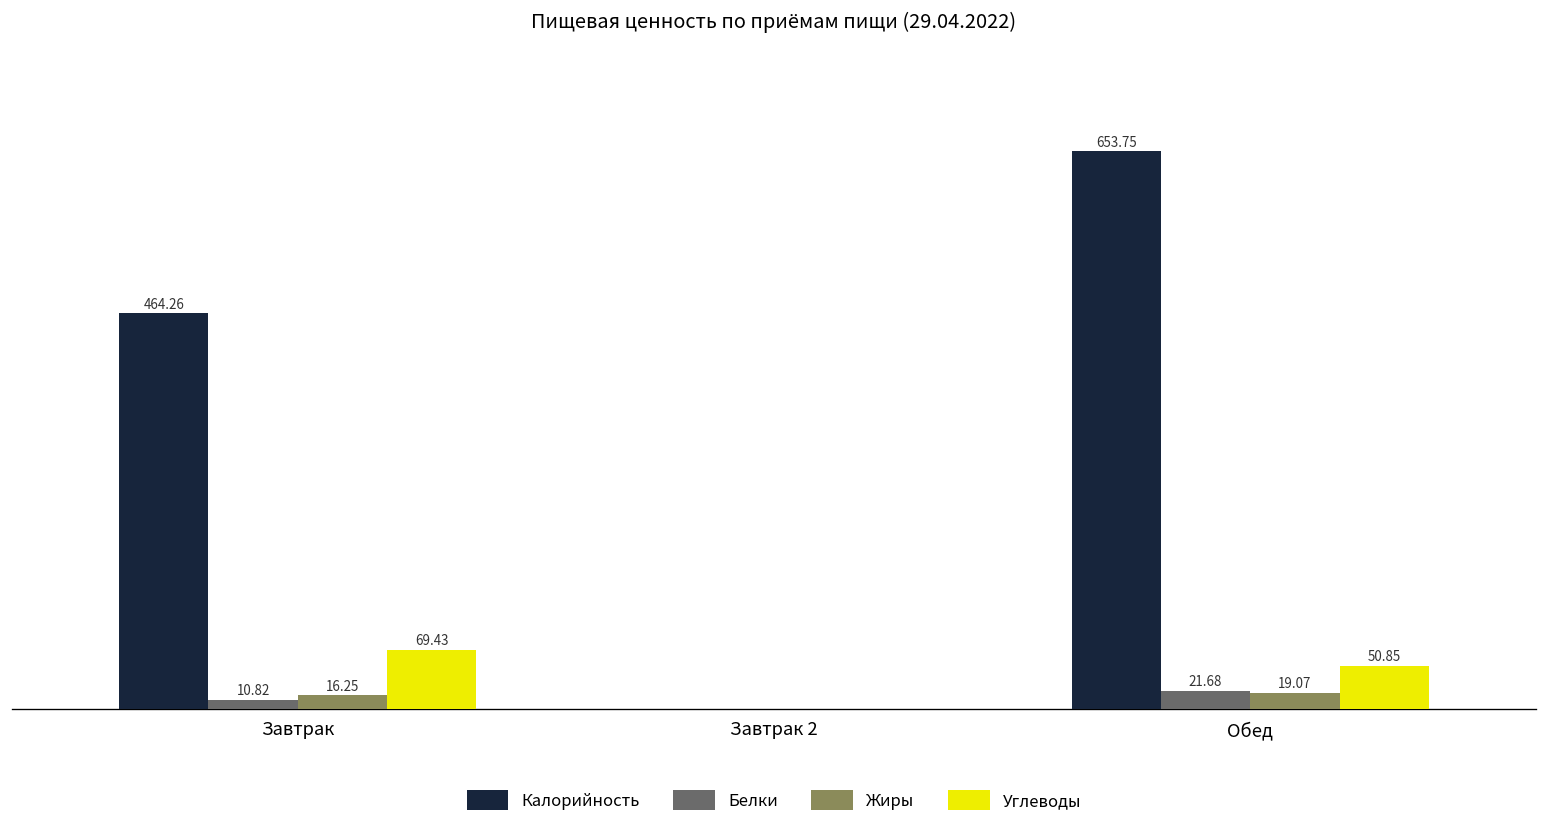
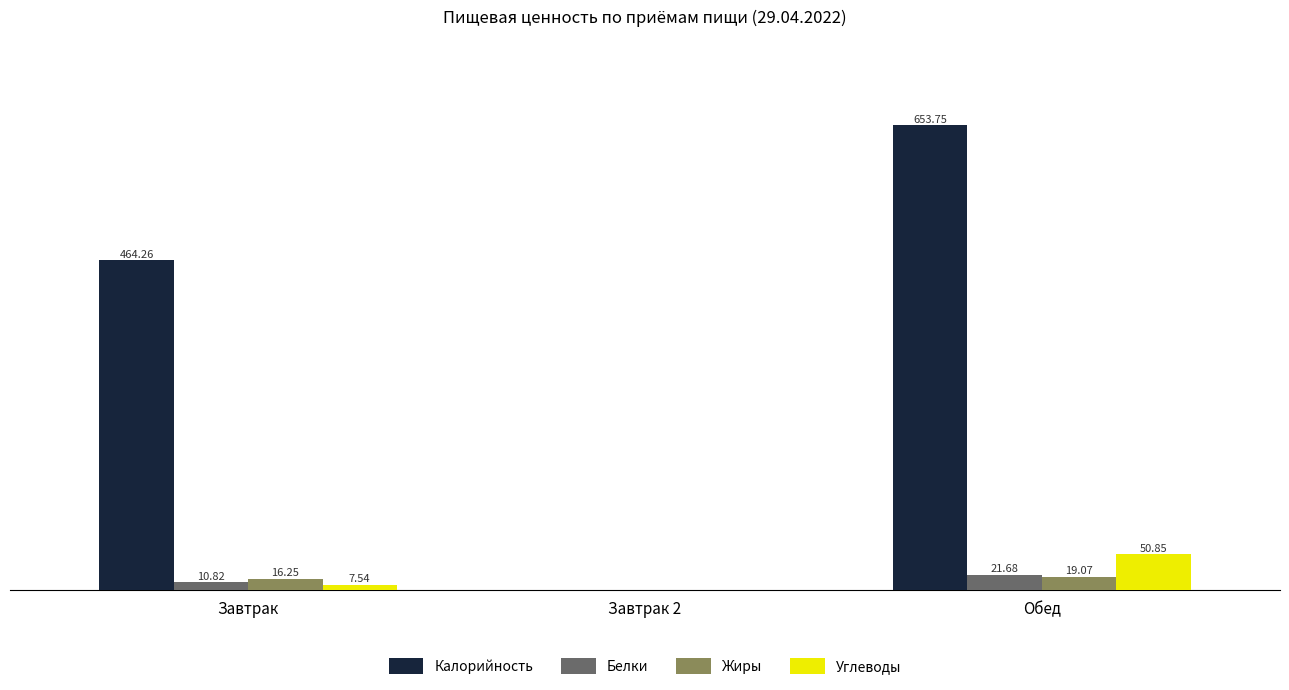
  {
    "Калорийность": {
      "Завтрак": 464.26,
      "Обед": 653.75
    },
    "Углеводы": {
-     "Завтрак": 69.43,
+     "Завтрак": 7.54,
      "Обед": 50.85
    }
  }
